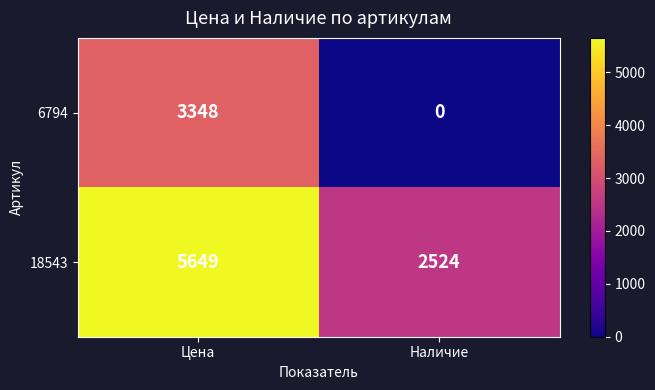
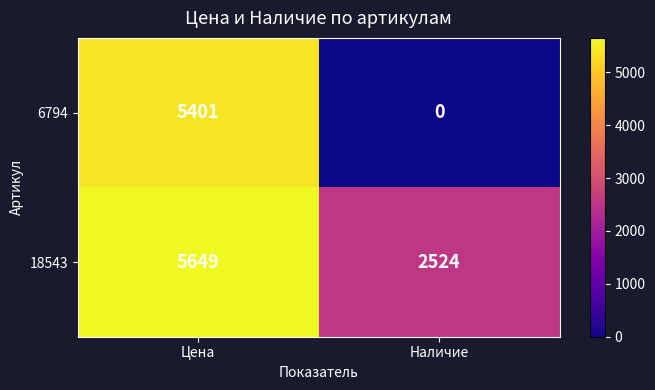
  {
    "6794": {
-     "Цена": 3348,
+     "Цена": 5401,
      "Наличие": 0
    },
    "18543": {
      "Цена": 5649,
      "Наличие": 2524
    }
  }
